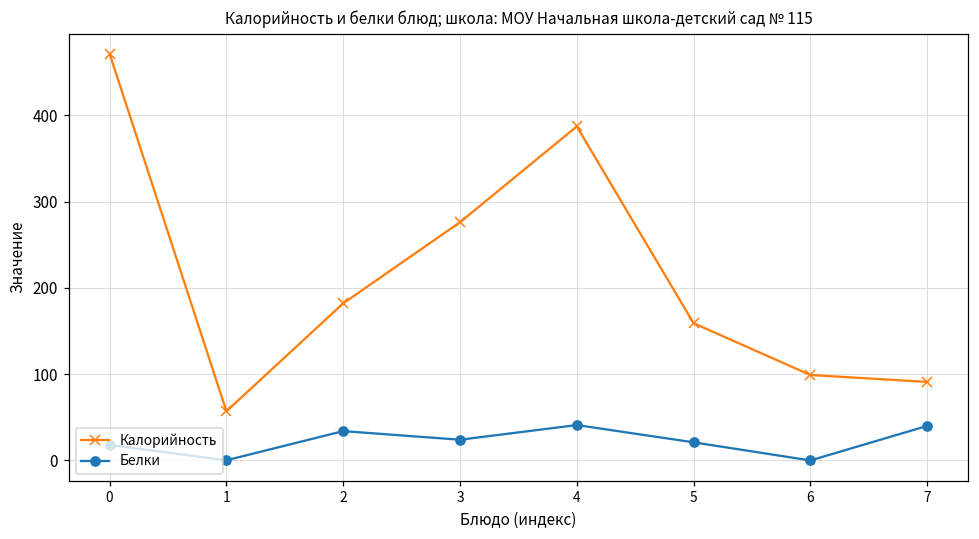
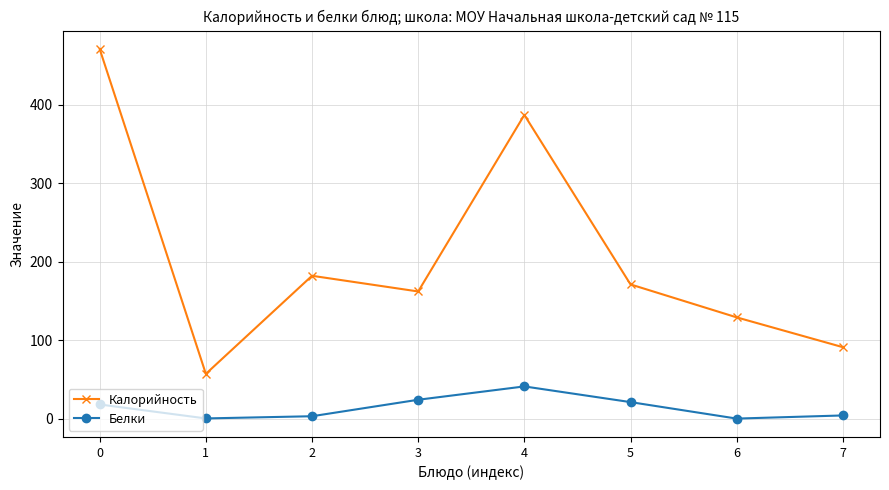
  {
    "Калорийность": {
      "0": 470,
      "1": 60,
      "2": 180,
-     "3": 280,
+     "3": 160,
      "4": 390,
-     "5": 160,
-     "6": 100,
+     "5": 170,
+     "6": 130,
      "7": 90
    },
    "Белки": {
      "1": 0,
-     "2": 30,
+     "2": 0,
      "3": 20,
      "4": 40,
      "5": 20,
      "6": 0,
-     "7": 40
+     "7": 0
    }
  }
